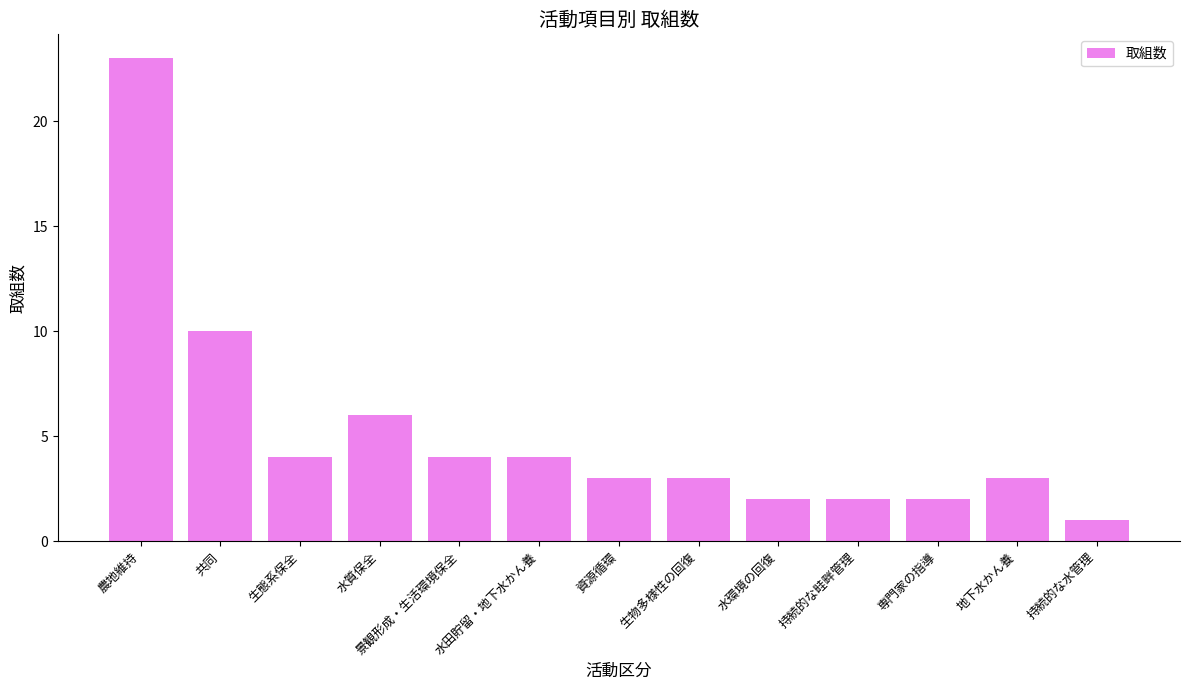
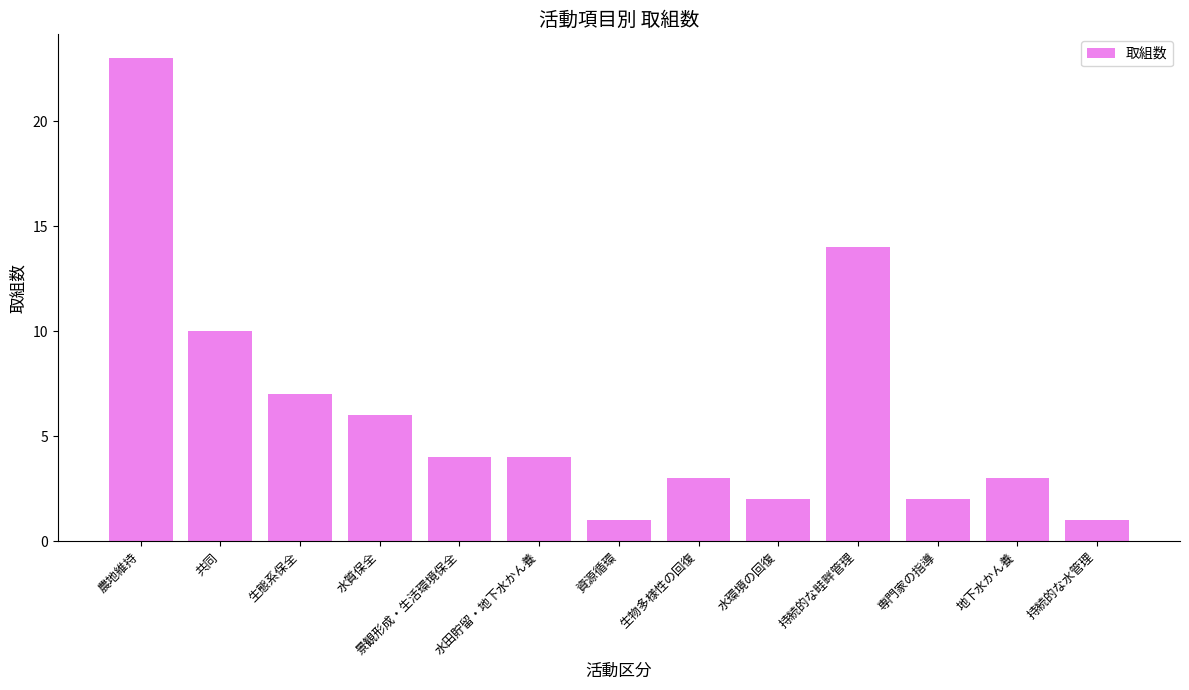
  {
    "農地維持": 23,
    "共同": 10,
-   "生態系保全": 4,
+   "生態系保全": 7,
    "水質保全": 6,
    "景観形成・生活環境保全": 4,
    "水田貯留・地下水かん養": 4,
-   "資源循環": 3,
+   "資源循環": 1,
    "生物多様性の回復": 3,
    "水環境の回復": 2,
-   "持続的な畦畔管理": 2,
+   "持続的な畦畔管理": 14,
    "専門家の指導": 2,
    "地下水かん養": 3,
    "持続的な水管理": 1
  }
